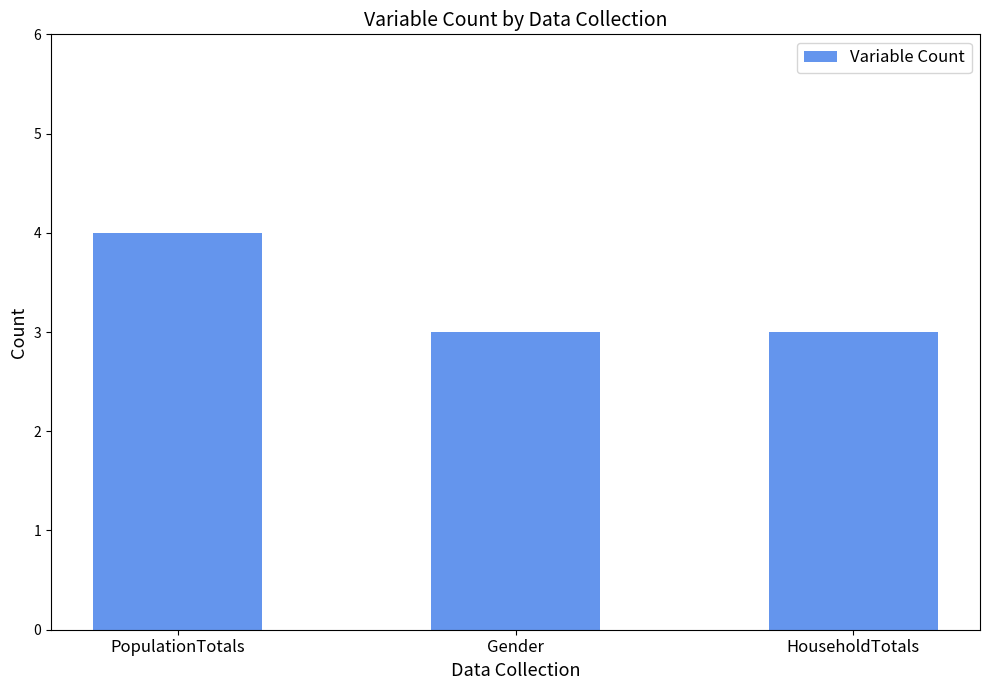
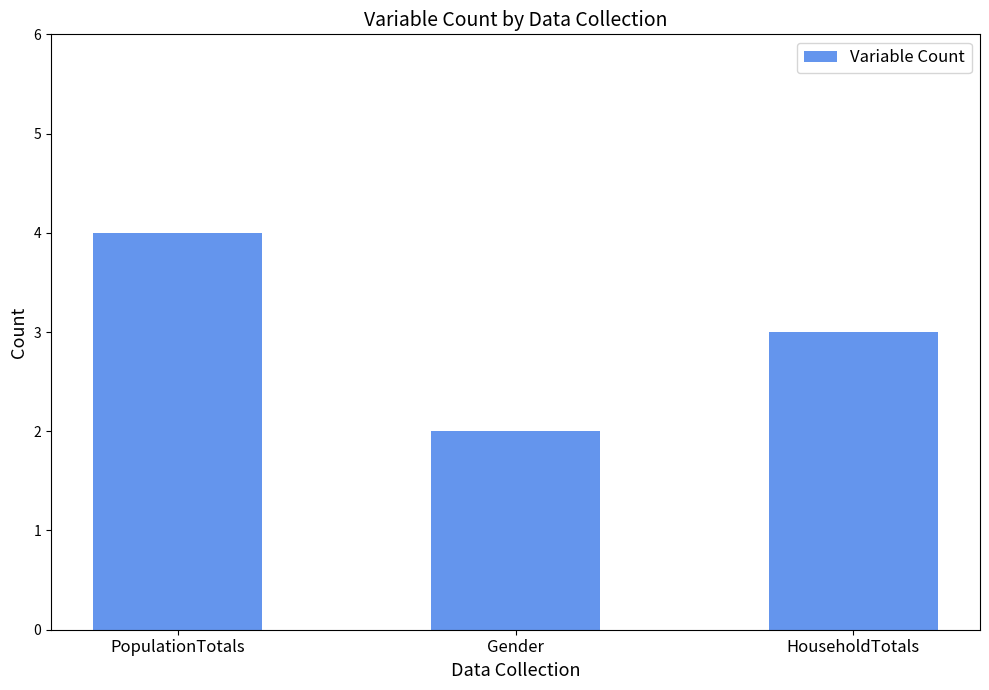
  {
    "PopulationTotals": 4,
-   "Gender": 3,
+   "Gender": 2,
    "HouseholdTotals": 3
  }
